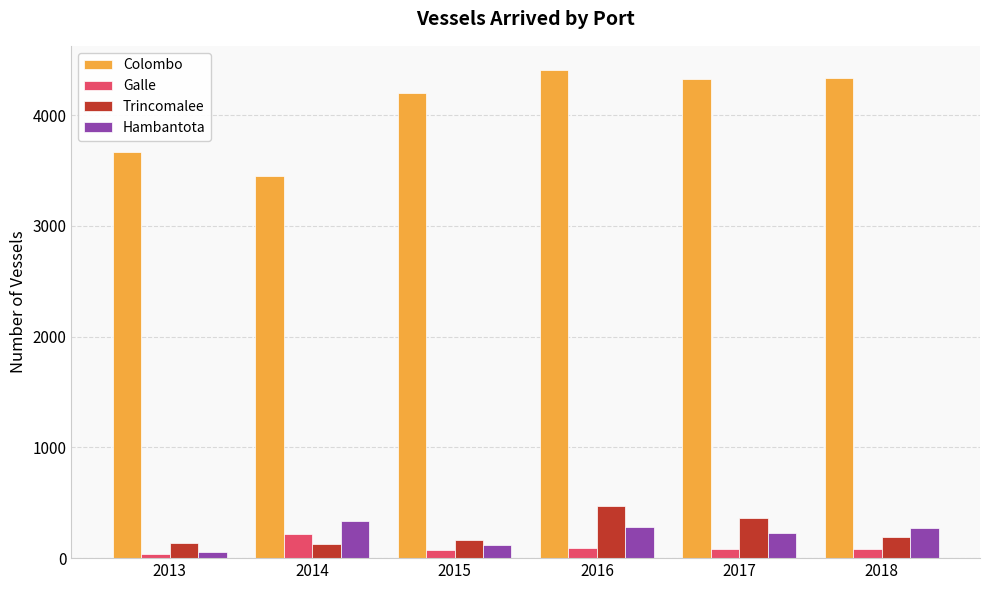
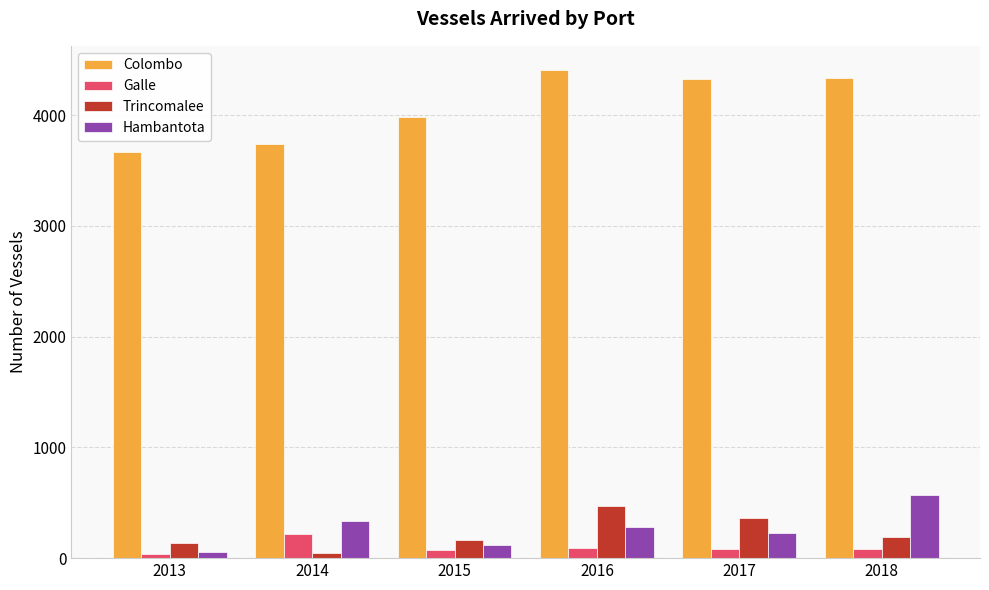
  {
    "Colombo": {
      "2013": 3670,
-     "2014": 3450,
-     "2015": 4200,
+     "2014": 3740,
+     "2015": 3980,
      "2016": 4410,
      "2017": 4330,
      "2018": 4330
    },
    "Galle": {
      "2013": 40,
      "2014": 220,
      "2015": 70,
      "2016": 100,
      "2017": 90,
      "2018": 80
    },
    "Trincomalee": {
      "2013": 130,
-     "2014": 130,
+     "2014": 50,
      "2015": 160,
      "2016": 470,
      "2017": 360,
      "2018": 190
    },
    "Hambantota": {
      "2013": 60,
      "2014": 340,
      "2015": 120,
      "2016": 280,
      "2017": 230,
-     "2018": 270
+     "2018": 570
    }
  }
